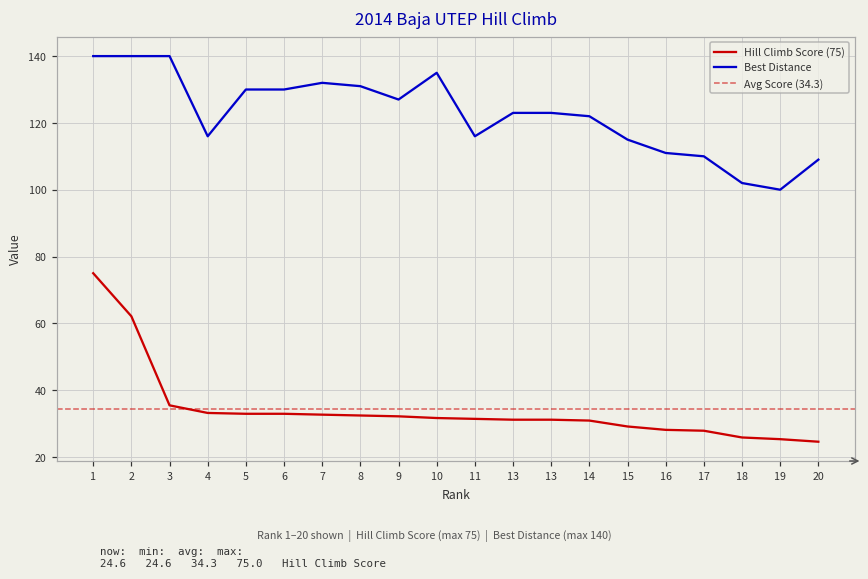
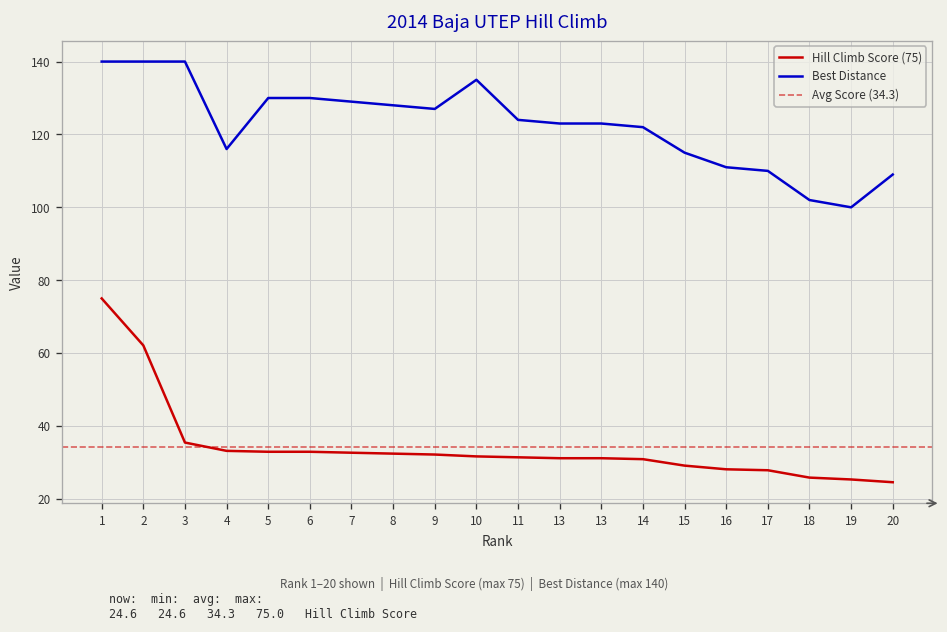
  {
    "Hill Climb Score (75)": {
      "1": 75,
      "2": 62,
      "3": 35,
      "4": 33,
      "5": 33,
      "6": 33,
      "7": 33,
      "8": 32,
      "9": 32,
      "10": 32,
      "11": 31,
      "14": 31,
      "15": 29,
      "16": 28,
      "17": 28,
      "18": 26,
      "19": 25,
      "20": 25
    },
    "Best Distance": {
      "1": 140,
      "2": 140,
      "3": 140,
      "4": 116,
      "5": 130,
      "6": 130,
-     "7": 132,
-     "8": 131,
+     "7": 129,
+     "8": 128,
      "9": 127,
      "10": 135,
-     "11": 116,
+     "11": 124,
      "14": 122,
      "15": 115,
      "16": 111,
      "17": 110,
      "18": 102,
      "19": 100,
      "20": 109
    }
  }
